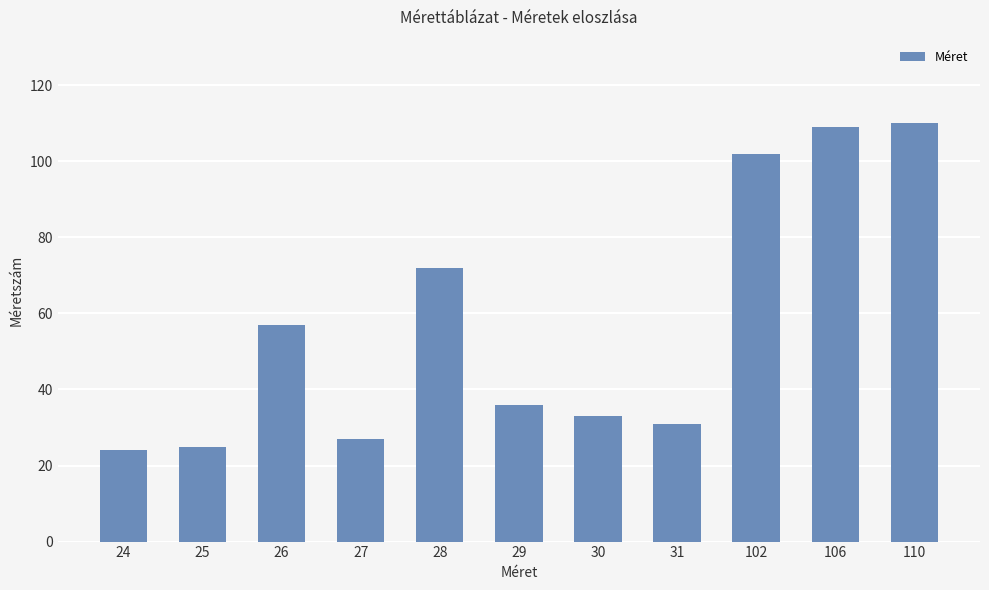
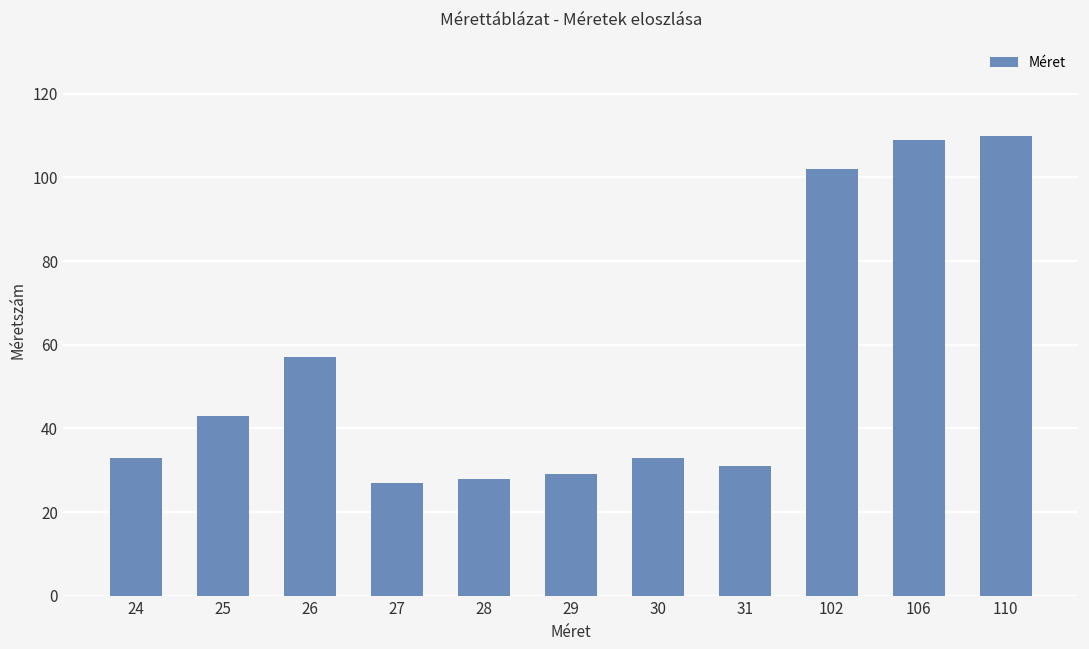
  {
-   "24": 24,
-   "25": 25,
+   "24": 33,
+   "25": 43,
    "26": 57,
    "27": 27,
-   "28": 72,
-   "29": 36,
+   "28": 28,
+   "29": 29,
    "30": 33,
    "31": 31,
    "102": 102,
    "106": 109,
    "110": 110
  }
